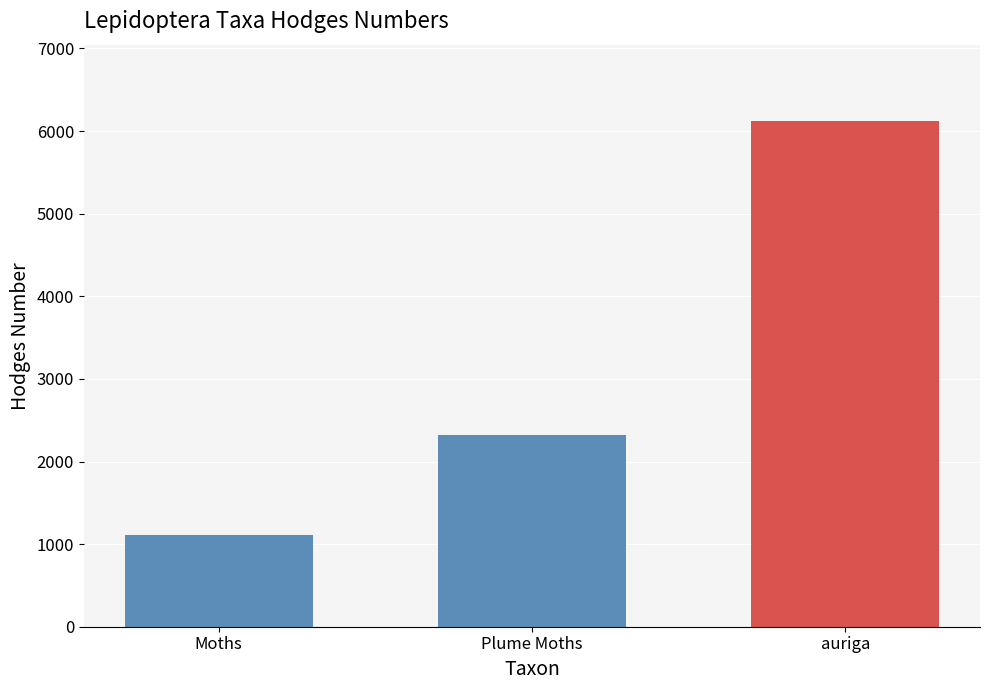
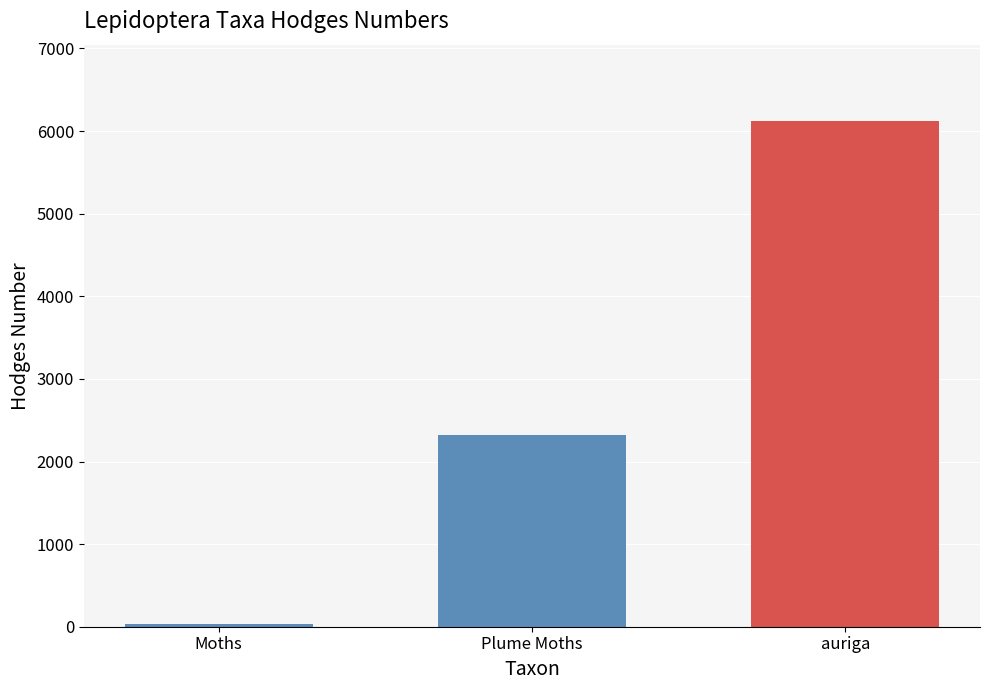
  {
-   "Moths": 1100,
+   "Moths": 0,
    "Plume Moths": 2300,
    "auriga": 6100
  }
